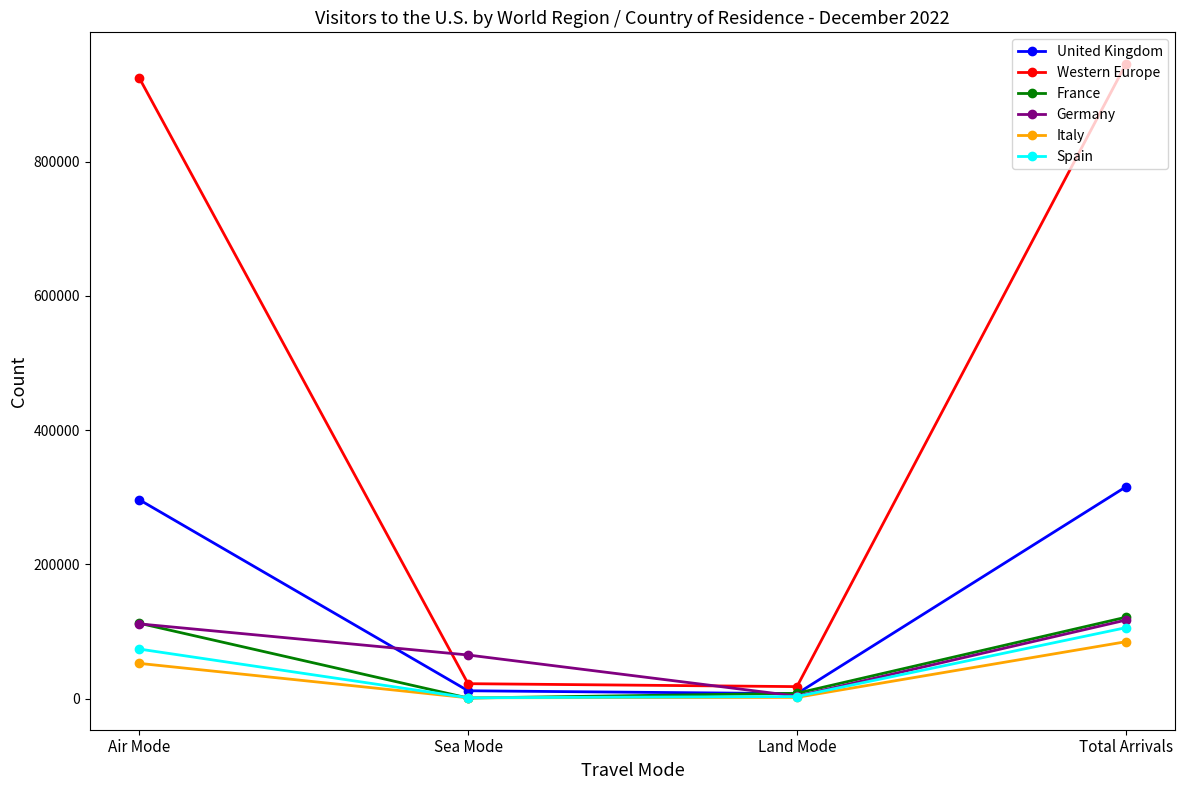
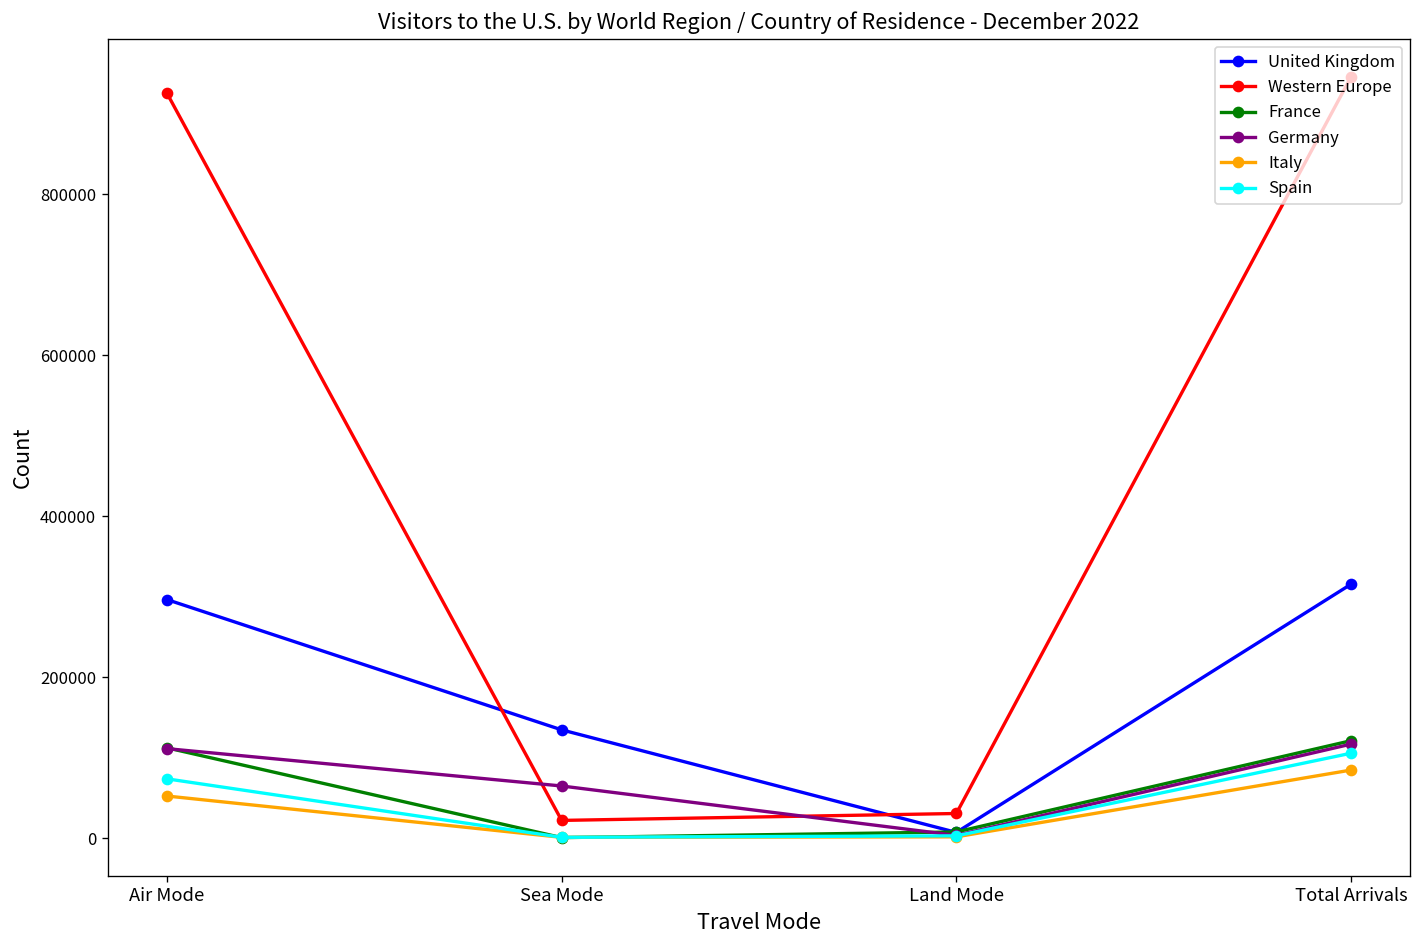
  {
    "United Kingdom": {
      "Air Mode": 300000,
-     "Sea Mode": 10000,
+     "Sea Mode": 130000,
      "Total Arrivals": 320000
    },
    "Western Europe": {
      "Air Mode": 930000,
      "Sea Mode": 20000,
-     "Land Mode": 20000
+     "Land Mode": 30000
    },
    "France": {
      "Total Arrivals": 120000
    },
    "Germany": {
      "Sea Mode": 70000,
      "Total Arrivals": 120000
    },
    "Italy": {
      "Air Mode": 50000,
      "Total Arrivals": 80000
    },
    "Spain": {
      "Air Mode": 70000,
      "Total Arrivals": 110000
    }
  }
